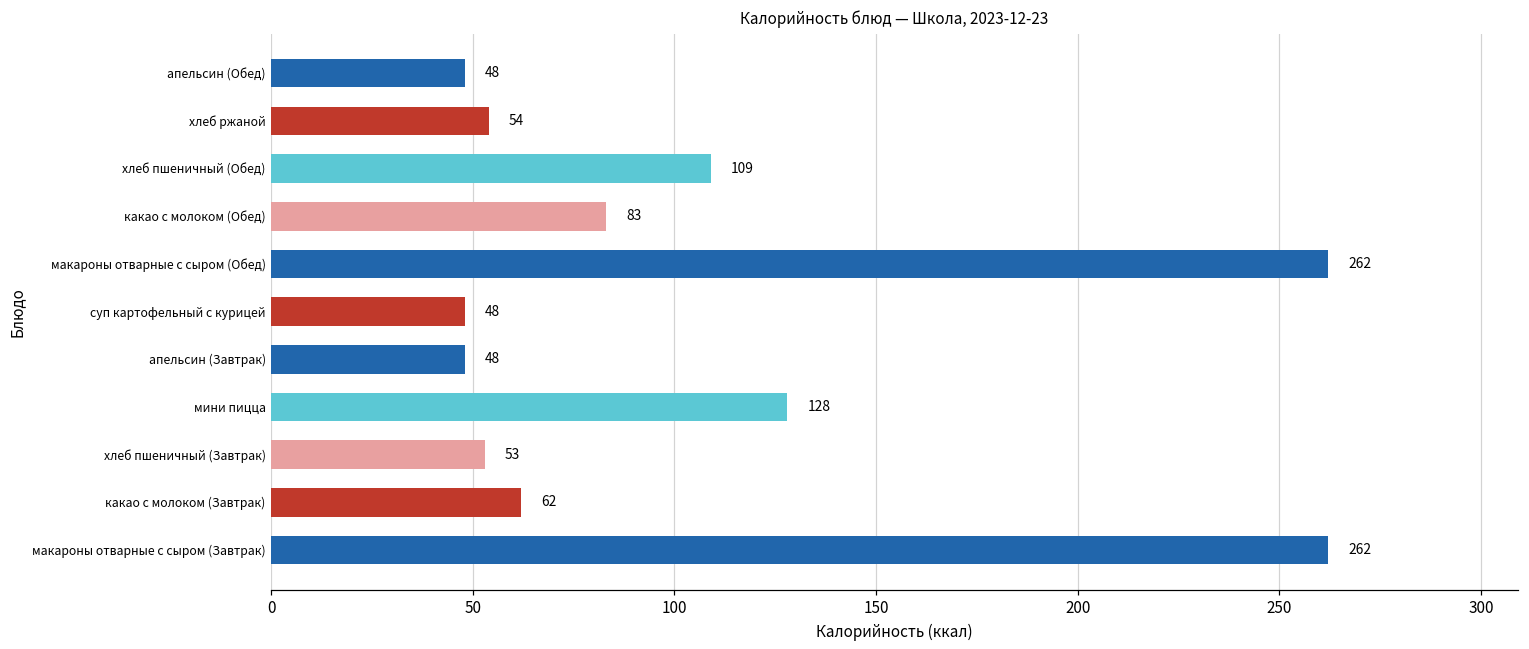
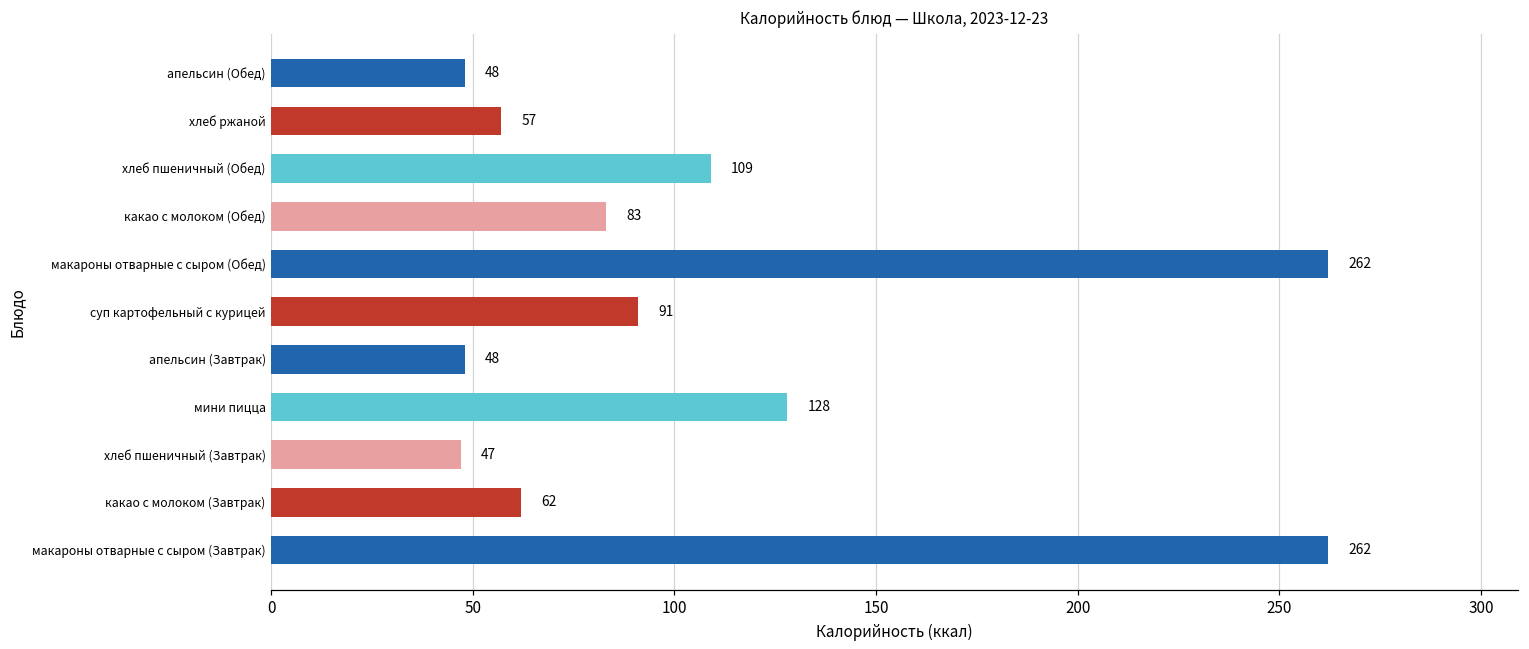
  {
    "апельсин (Обед)": 48,
-   "хлеб ржаной": 54,
+   "хлеб ржаной": 57,
    "хлеб пшеничный (Обед)": 109,
    "какао с молоком (Обед)": 83,
    "макароны отварные с сыром (Обед)": 262,
-   "суп картофельный с курицей": 48,
+   "суп картофельный с курицей": 91,
    "апельсин (Завтрак)": 48,
    "мини пицца": 128,
-   "хлеб пшеничный (Завтрак)": 53,
+   "хлеб пшеничный (Завтрак)": 47,
    "какао с молоком (Завтрак)": 62,
    "макароны отварные с сыром (Завтрак)": 262
  }
